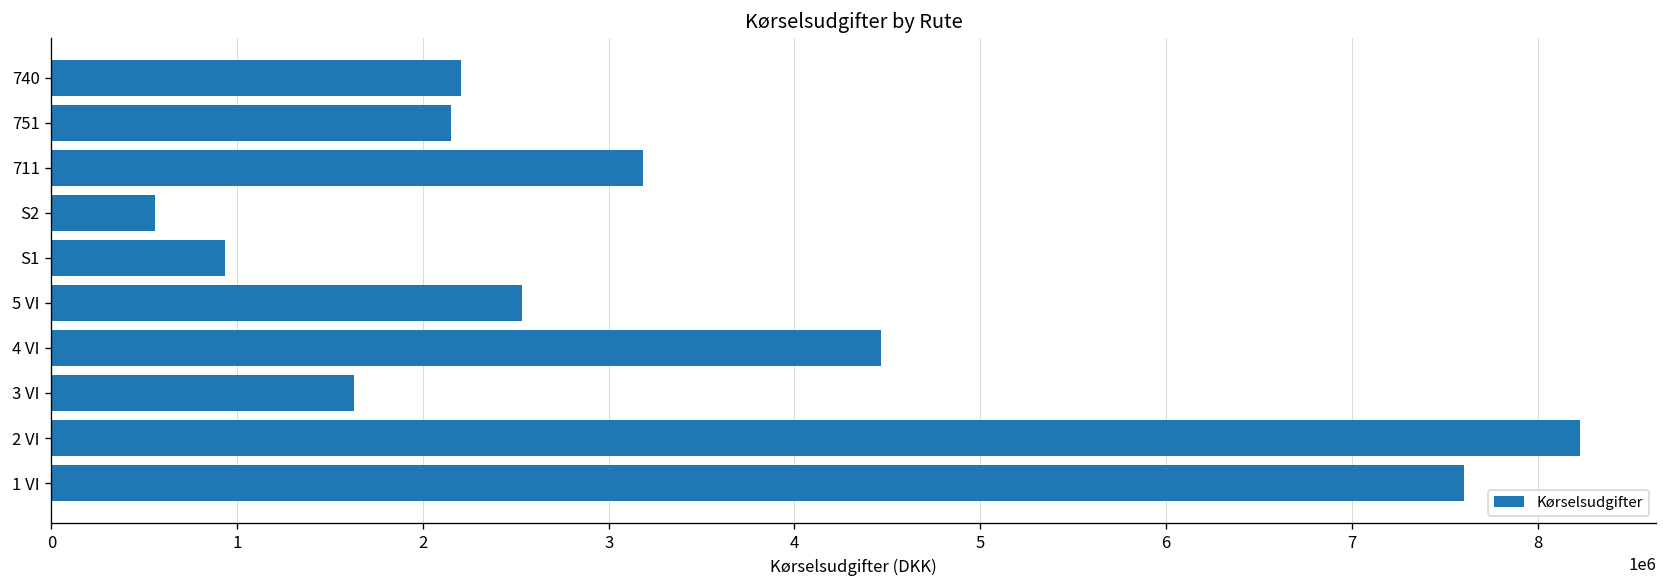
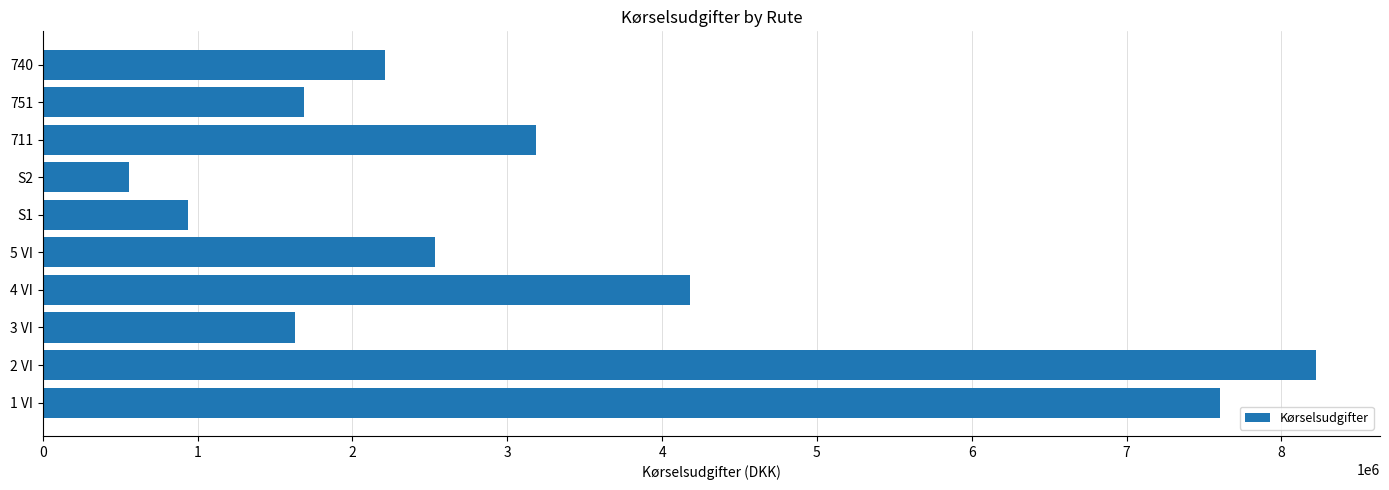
  {
    "740": 2210000,
-   "751": 2150000,
+   "751": 1690000,
    "711": 3190000,
    "S2": 560000,
    "S1": 940000,
    "5 VI": 2530000,
-   "4 VI": 4460000,
+   "4 VI": 4180000,
    "3 VI": 1630000,
    "2 VI": 8230000,
    "1 VI": 7600000
  }
